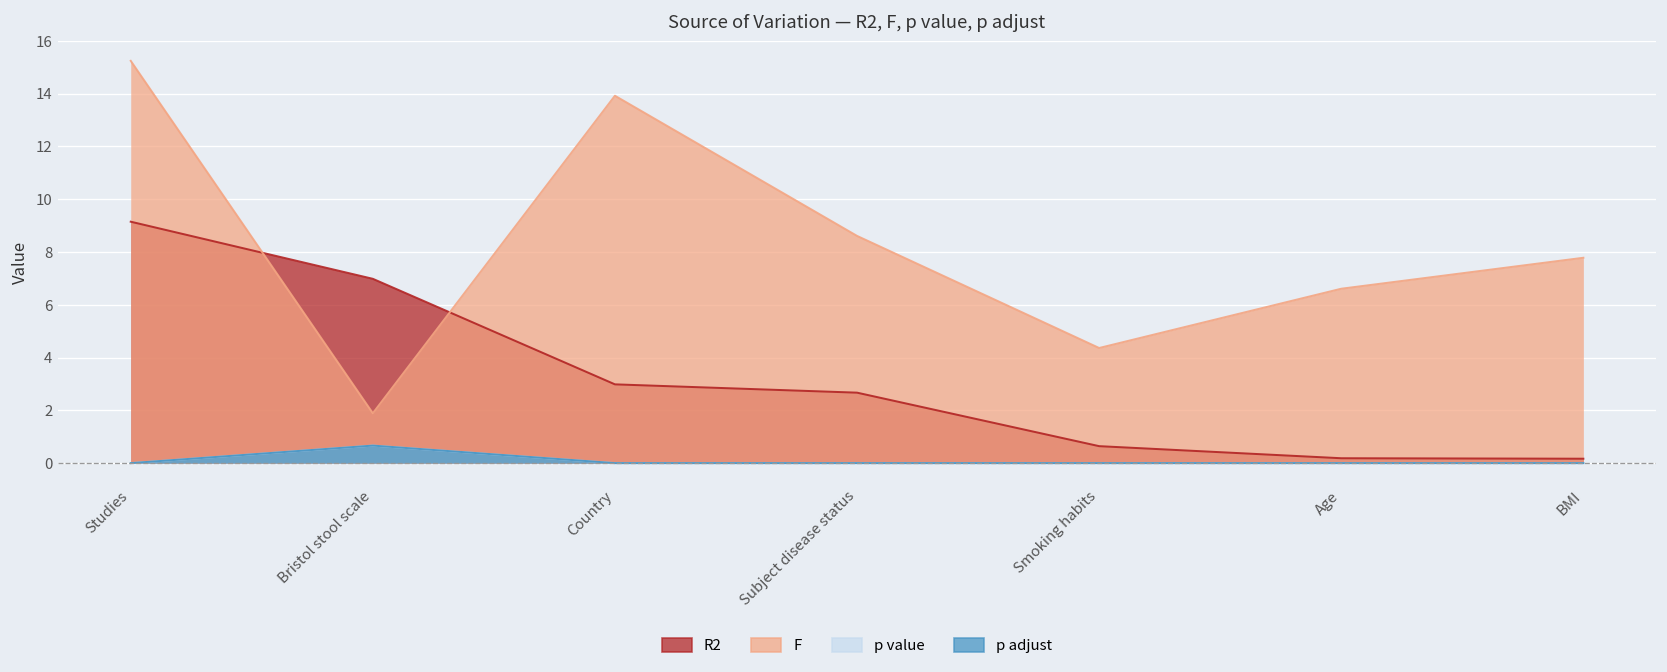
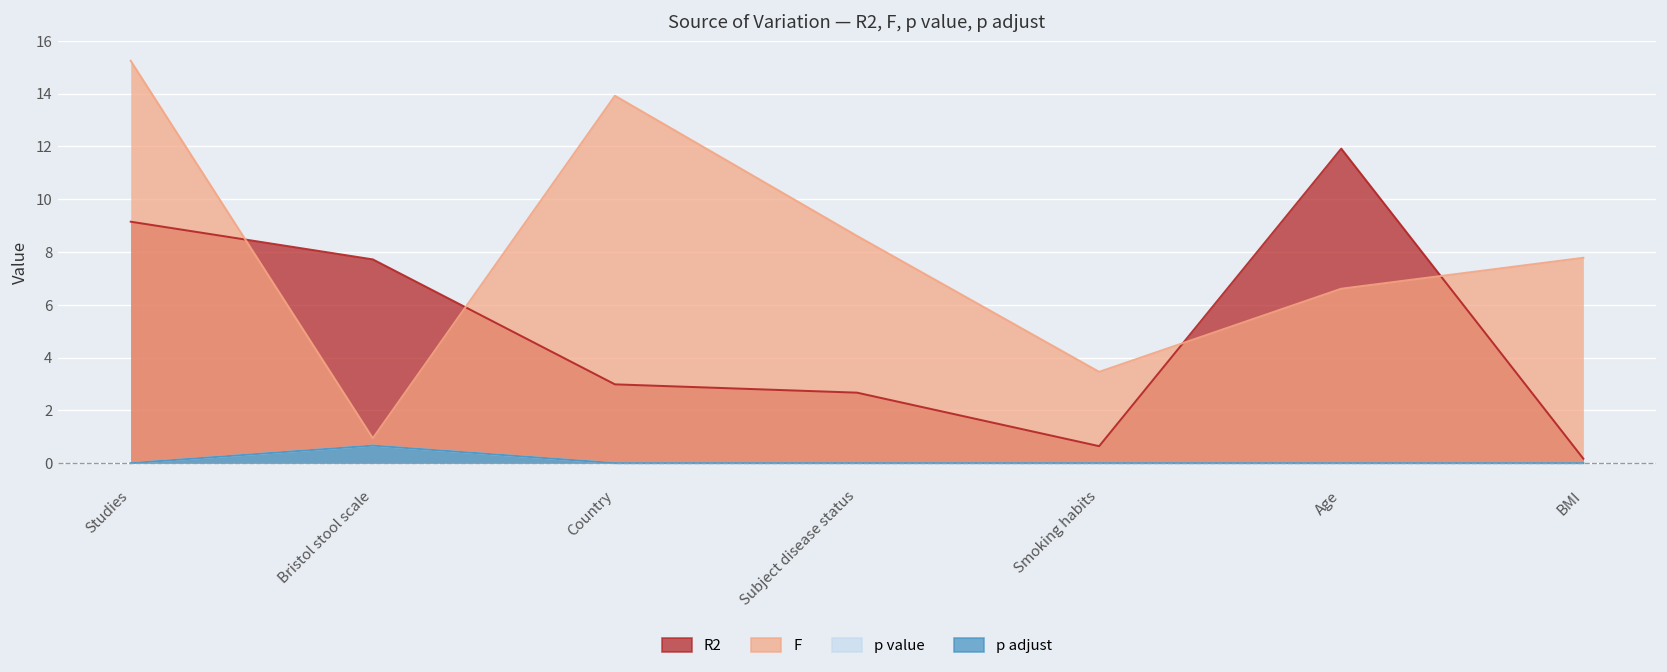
  {
    "R2": {
      "Studies": 9.1,
-     "Bristol stool scale": 7.0,
+     "Bristol stool scale": 7.7,
      "Country": 3.0,
      "Subject disease status": 2.7,
      "Smoking habits": 0.6,
-     "Age": 0.2,
+     "Age": 11.9,
      "BMI": 0.2
    },
    "F": {
      "Studies": 15.2,
-     "Bristol stool scale": 1.9,
+     "Bristol stool scale": 0.9,
      "Country": 13.9,
      "Subject disease status": 8.6,
-     "Smoking habits": 4.4,
+     "Smoking habits": 3.5,
      "Age": 6.6,
      "BMI": 7.8
    },
    "p adjust": {
      "Studies": 0.0,
      "Bristol stool scale": 0.7,
      "Country": 0.0,
      "Subject disease status": 0.0,
      "Smoking habits": 0.0,
      "Age": 0.0,
      "BMI": 0.0
    }
  }
